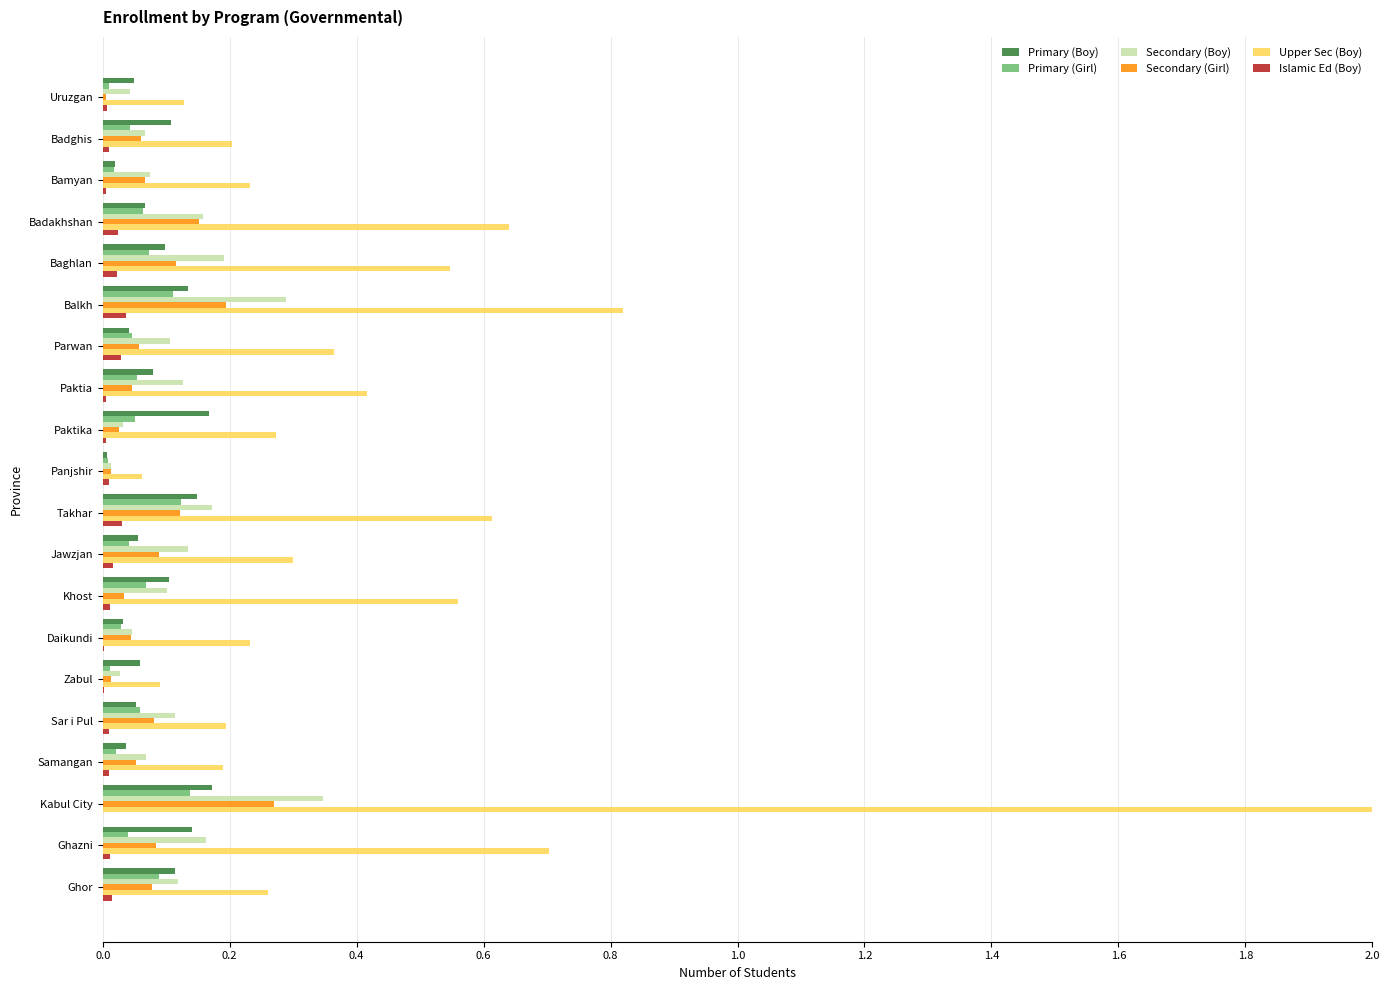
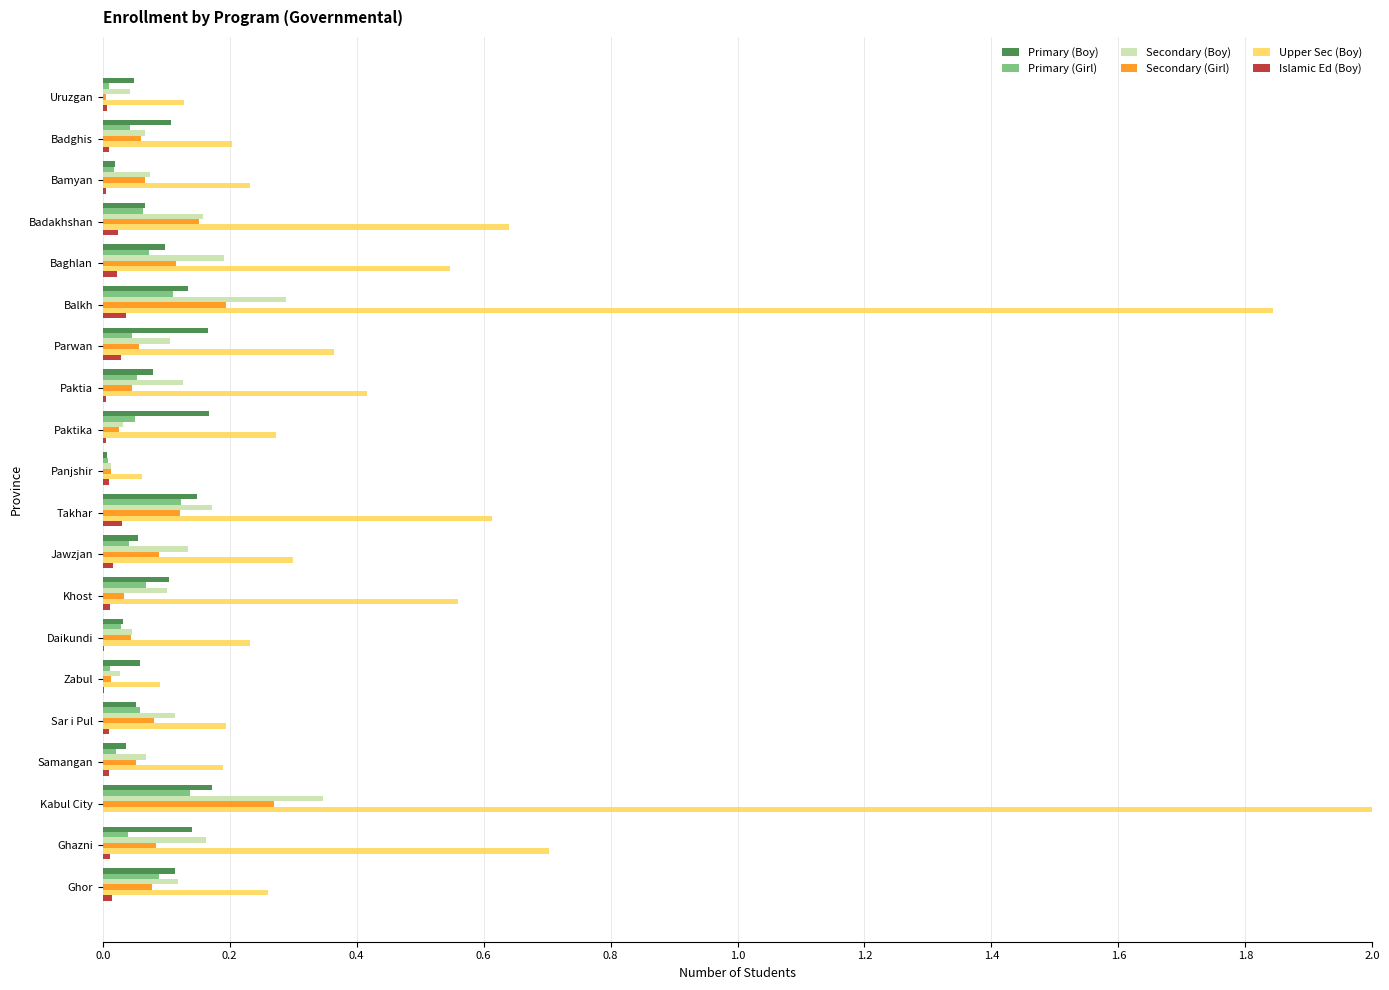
  {
    "Primary (Boy)": {
      "Uruzgan": 0.05,
      "Badghis": 0.11,
      "Bamyan": 0.02,
      "Badakhshan": 0.07,
      "Baghlan": 0.10,
      "Balkh": 0.13,
-     "Parwan": 0.04,
+     "Parwan": 0.17,
      "Paktia": 0.08,
      "Paktika": 0.17,
      "Panjshir": 0.01,
      "Takhar": 0.15,
      "Jawzjan": 0.06,
      "Khost": 0.10,
      "Daikundi": 0.03,
      "Zabul": 0.06,
      "Sar i Pul": 0.05,
      "Samangan": 0.04,
      "Kabul City": 0.17,
      "Ghazni": 0.14,
      "Ghor": 0.11
    },
    "Primary (Girl)": {
      "Uruzgan": 0.01,
      "Badghis": 0.04,
      "Bamyan": 0.02,
      "Badakhshan": 0.06,
      "Baghlan": 0.07,
      "Balkh": 0.11,
      "Parwan": 0.05,
      "Paktia": 0.05,
      "Paktika": 0.05,
      "Panjshir": 0.01,
      "Takhar": 0.12,
      "Jawzjan": 0.04,
      "Khost": 0.07,
      "Daikundi": 0.03,
      "Zabul": 0.01,
      "Sar i Pul": 0.06,
      "Samangan": 0.02,
      "Kabul City": 0.14,
      "Ghazni": 0.04,
      "Ghor": 0.09
    },
    "Secondary (Boy)": {
      "Uruzgan": 0.04,
      "Badghis": 0.07,
      "Bamyan": 0.07,
      "Badakhshan": 0.16,
      "Baghlan": 0.19,
      "Balkh": 0.29,
      "Parwan": 0.11,
      "Paktia": 0.13,
      "Paktika": 0.03,
      "Panjshir": 0.01,
      "Takhar": 0.17,
      "Jawzjan": 0.13,
      "Khost": 0.10,
      "Daikundi": 0.05,
      "Zabul": 0.03,
      "Sar i Pul": 0.11,
      "Samangan": 0.07,
      "Kabul City": 0.35,
      "Ghazni": 0.16,
      "Ghor": 0.12
    },
    "Secondary (Girl)": {
      "Uruzgan": 0.00,
      "Badghis": 0.06,
      "Bamyan": 0.07,
      "Badakhshan": 0.15,
      "Baghlan": 0.12,
      "Balkh": 0.19,
      "Parwan": 0.06,
      "Paktia": 0.05,
      "Paktika": 0.03,
      "Panjshir": 0.01,
      "Takhar": 0.12,
      "Jawzjan": 0.09,
      "Khost": 0.03,
      "Daikundi": 0.04,
      "Zabul": 0.01,
      "Sar i Pul": 0.08,
      "Samangan": 0.05,
      "Kabul City": 0.27,
      "Ghazni": 0.08,
      "Ghor": 0.08
    },
    "Upper Sec (Boy)": {
      "Uruzgan": 0.13,
      "Badghis": 0.20,
      "Bamyan": 0.23,
      "Badakhshan": 0.64,
      "Baghlan": 0.55,
-     "Balkh": 0.82,
+     "Balkh": 1.84,
      "Parwan": 0.36,
      "Paktia": 0.42,
      "Paktika": 0.27,
      "Panjshir": 0.06,
      "Takhar": 0.61,
      "Jawzjan": 0.30,
      "Khost": 0.56,
      "Daikundi": 0.23,
      "Zabul": 0.09,
      "Sar i Pul": 0.19,
      "Samangan": 0.19,
      "Kabul City": 2.00,
      "Ghazni": 0.70,
      "Ghor": 0.26
    },
    "Islamic Ed (Boy)": {
      "Uruzgan": 0.01,
      "Badghis": 0.01,
      "Bamyan": 0.01,
      "Badakhshan": 0.02,
      "Baghlan": 0.02,
      "Balkh": 0.04,
      "Parwan": 0.03,
      "Paktia": 0.01,
      "Paktika": 0.01,
      "Panjshir": 0.01,
      "Takhar": 0.03,
      "Jawzjan": 0.02,
      "Khost": 0.01,
      "Sar i Pul": 0.01,
      "Samangan": 0.01,
      "Ghazni": 0.01,
      "Ghor": 0.01
    }
  }
